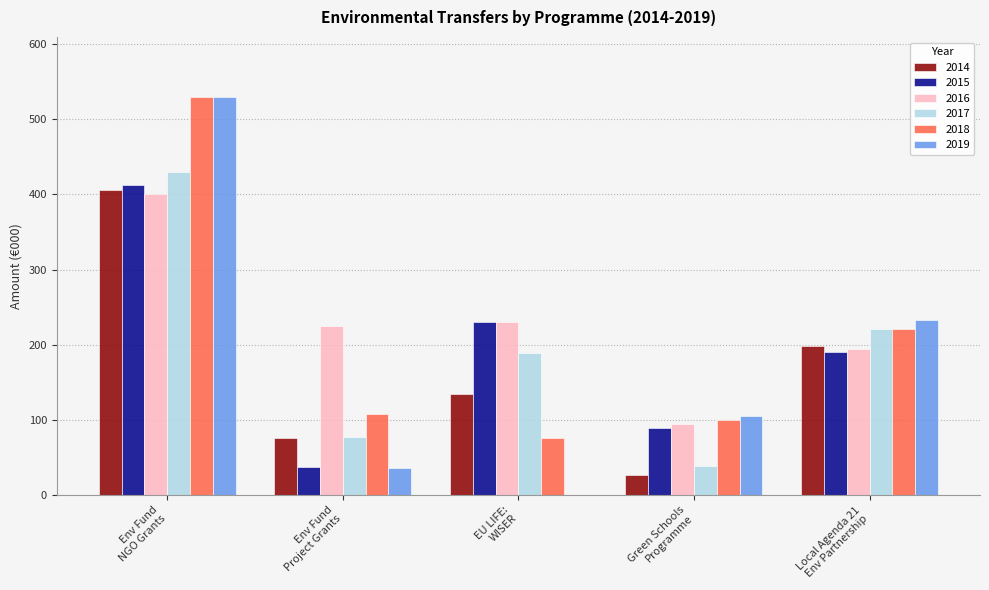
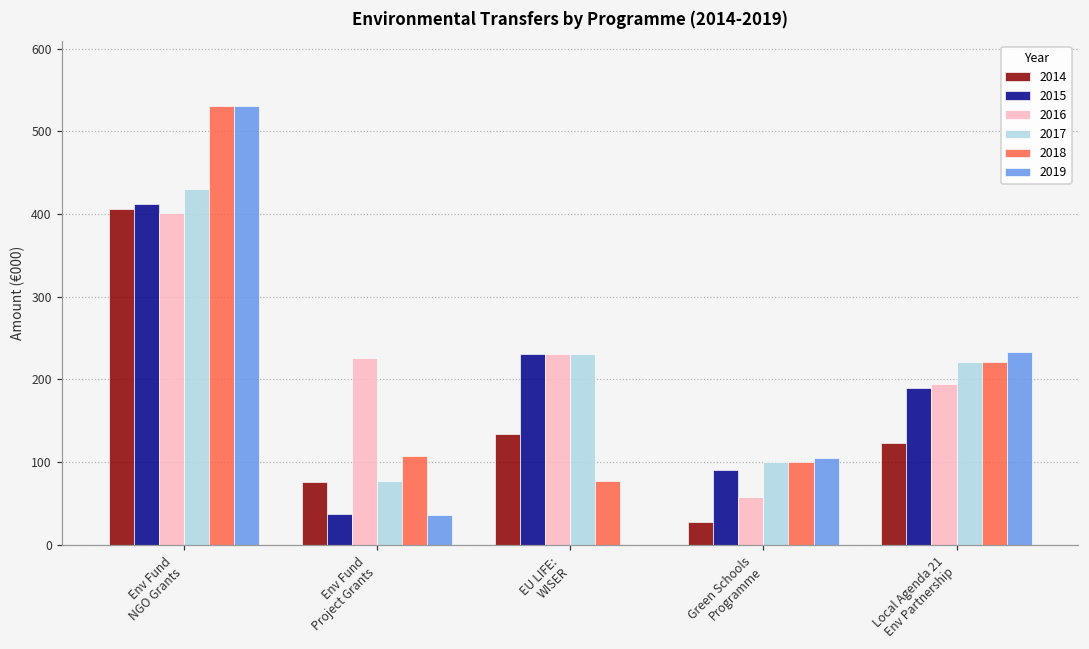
  {
    "2014": {
      "Env Fund NGO Grants": 410,
      "Env Fund Project Grants": 80,
      "EU LIFE: WISER": 130,
      "Green Schools Programme": 30,
-     "Local Agenda 21 Env Partnership": 200
+     "Local Agenda 21 Env Partnership": 120
    },
    "2015": {
      "Env Fund NGO Grants": 410,
      "Env Fund Project Grants": 40,
      "EU LIFE: WISER": 230,
      "Green Schools Programme": 90,
      "Local Agenda 21 Env Partnership": 190
    },
    "2016": {
      "Env Fund NGO Grants": 400,
      "Env Fund Project Grants": 230,
      "EU LIFE: WISER": 230,
-     "Green Schools Programme": 100,
+     "Green Schools Programme": 60,
      "Local Agenda 21 Env Partnership": 190
    },
    "2017": {
      "Env Fund NGO Grants": 430,
      "Env Fund Project Grants": 80,
-     "EU LIFE: WISER": 190,
-     "Green Schools Programme": 40,
+     "EU LIFE: WISER": 230,
+     "Green Schools Programme": 100,
      "Local Agenda 21 Env Partnership": 220
    },
    "2018": {
      "Env Fund NGO Grants": 530,
      "Env Fund Project Grants": 110,
      "EU LIFE: WISER": 80,
      "Green Schools Programme": 100,
      "Local Agenda 21 Env Partnership": 220
    },
    "2019": {
      "Env Fund NGO Grants": 530,
      "Env Fund Project Grants": 40,
      "EU LIFE: WISER": 0,
      "Green Schools Programme": 110,
      "Local Agenda 21 Env Partnership": 230
    }
  }
